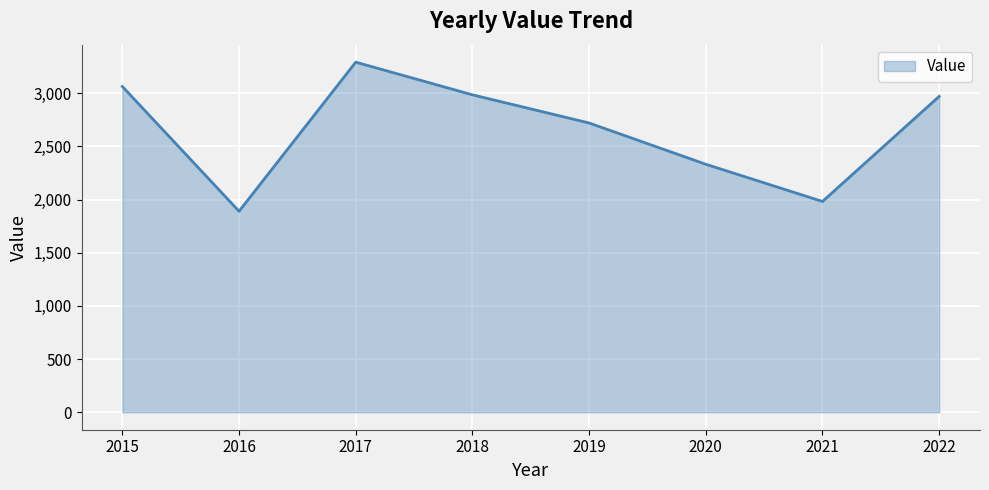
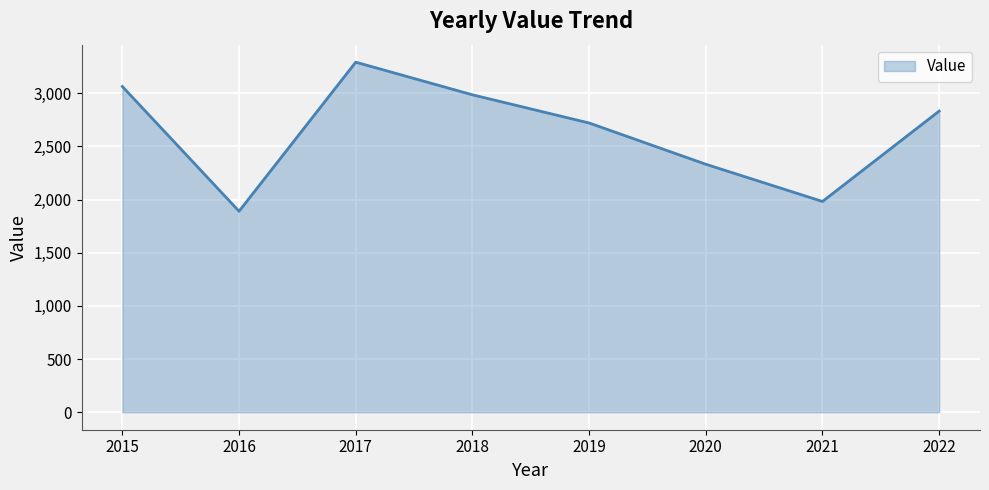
  {
    "2015": "3,060",
    "2016": "1,890",
    "2017": "3,290",
    "2018": "2,990",
    "2019": "2,720",
    "2020": "2,330",
    "2021": "1,980",
-   "2022": "2,970"
+   "2022": "2,830"
  }
